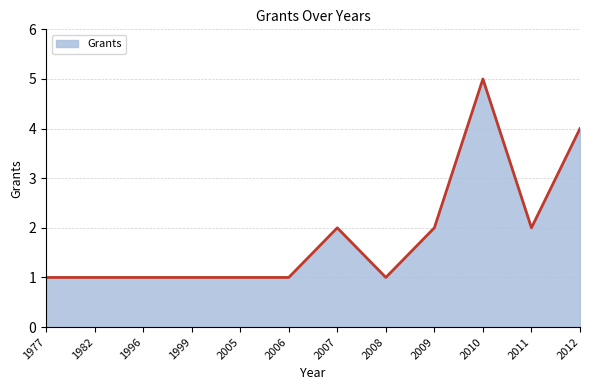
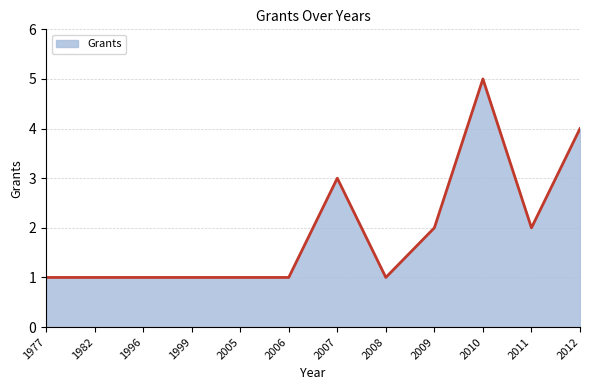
  {
    "1977": 1,
    "1982": 1,
    "1996": 1,
    "1999": 1,
    "2005": 1,
    "2006": 1,
-   "2007": 2,
+   "2007": 3,
    "2008": 1,
    "2009": 2,
    "2010": 5,
    "2011": 2,
    "2012": 4
  }
